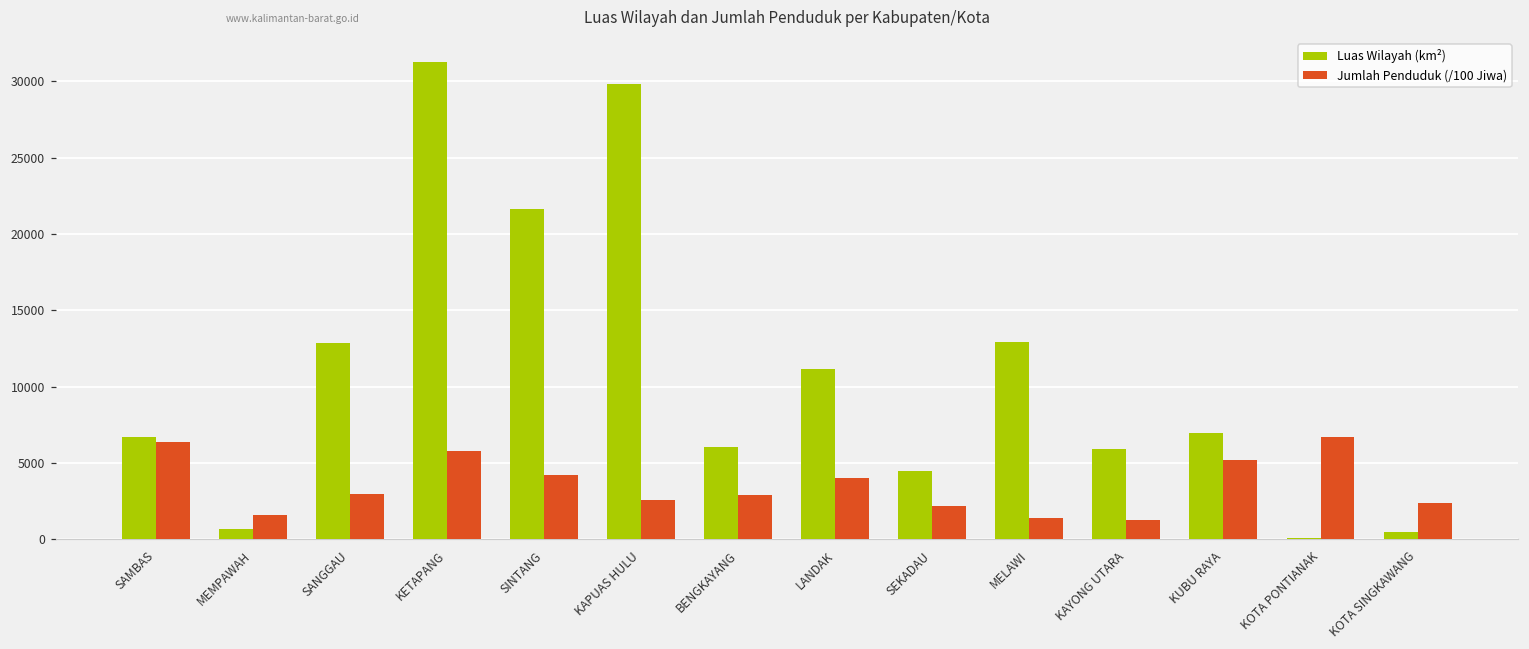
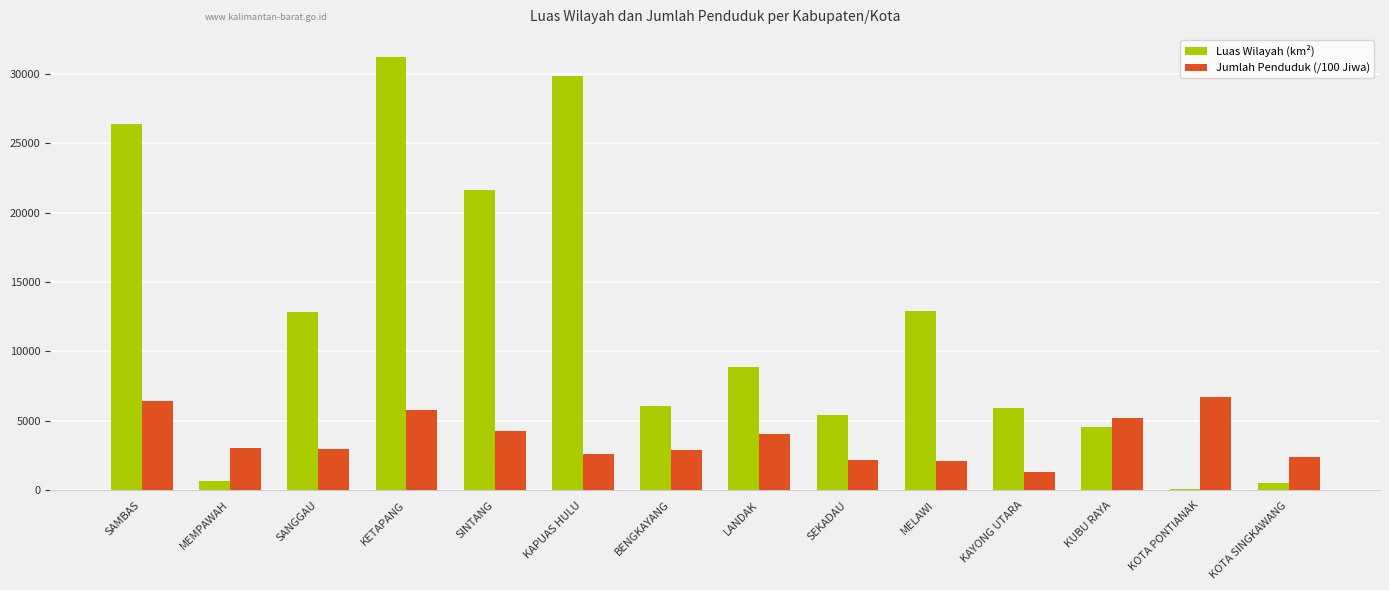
  {
    "Luas Wilayah (km²)": {
-     "SAMBAS": 6700,
+     "SAMBAS": 26400,
      "MEMPAWAH": 700,
      "SANGGAU": 12900,
      "KETAPANG": 31200,
      "SINTANG": 21600,
      "KAPUAS HULU": 29800,
      "BENGKAYANG": 6100,
-     "LANDAK": 11200,
-     "SEKADAU": 4500,
+     "LANDAK": 8900,
+     "SEKADAU": 5400,
      "MELAWI": 12900,
      "KAYONG UTARA": 5900,
-     "KUBU RAYA": 7000,
+     "KUBU RAYA": 4500,
      "KOTA SINGKAWANG": 500
    },
    "Jumlah Penduduk (/100 Jiwa)": {
      "SAMBAS": 6400,
-     "MEMPAWAH": 1600,
+     "MEMPAWAH": 3100,
      "SANGGAU": 3000,
      "KETAPANG": 5800,
      "SINTANG": 4200,
      "KAPUAS HULU": 2600,
      "BENGKAYANG": 2900,
      "LANDAK": 4000,
      "SEKADAU": 2200,
-     "MELAWI": 1400,
+     "MELAWI": 2100,
      "KAYONG UTARA": 1300,
      "KUBU RAYA": 5200,
      "KOTA PONTIANAK": 6700,
      "KOTA SINGKAWANG": 2400
    }
  }
